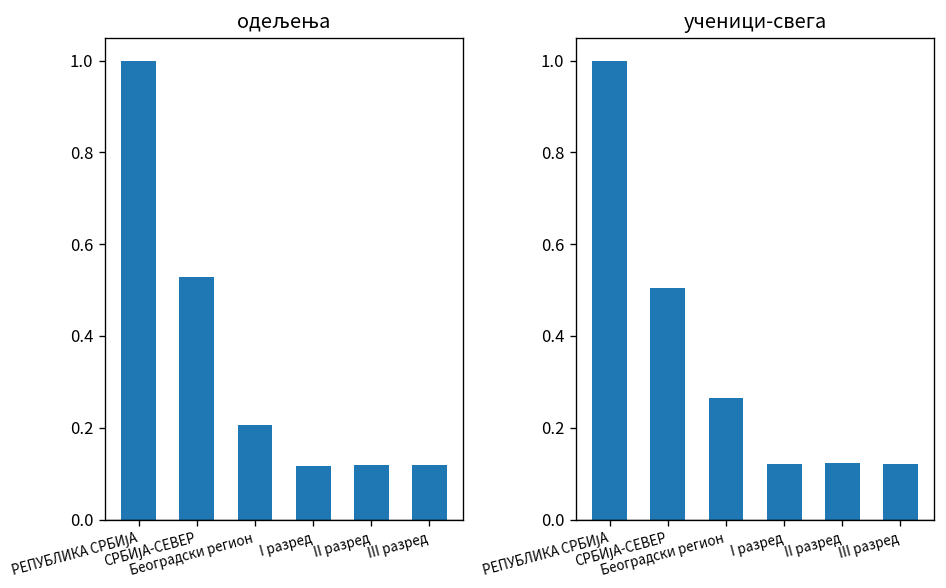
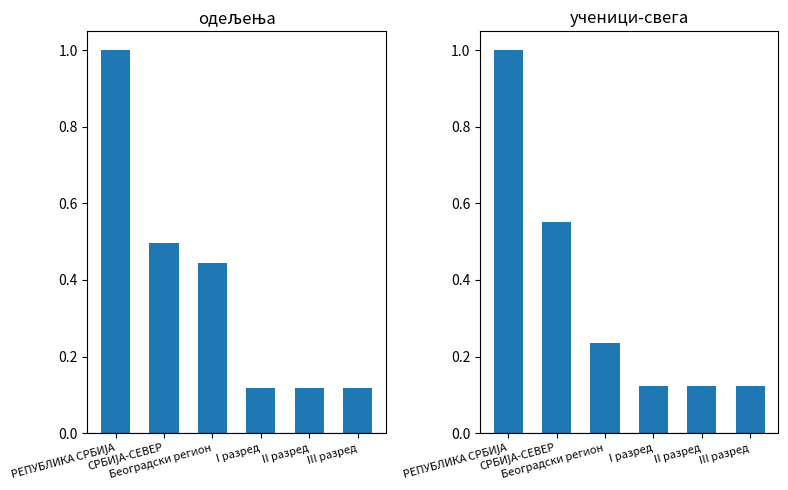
  {
    "одељења": {
      "РЕПУБЛИКА СРБИЈА": 1.00,
-     "СРБИЈА-СЕВЕР": 0.53,
-     "Београдски регион": 0.21,
+     "СРБИЈА-СЕВЕР": 0.50,
+     "Београдски регион": 0.44,
      "I разред": 0.12,
      "II разред": 0.12,
      "III разред": 0.12
    },
    "ученици-свега": {
      "РЕПУБЛИКА СРБИЈА": 1.00,
-     "СРБИЈА-СЕВЕР": 0.50,
-     "Београдски регион": 0.26,
+     "СРБИЈА-СЕВЕР": 0.55,
+     "Београдски регион": 0.24,
      "I разред": 0.12,
      "II разред": 0.12,
      "III разред": 0.12
    }
  }
